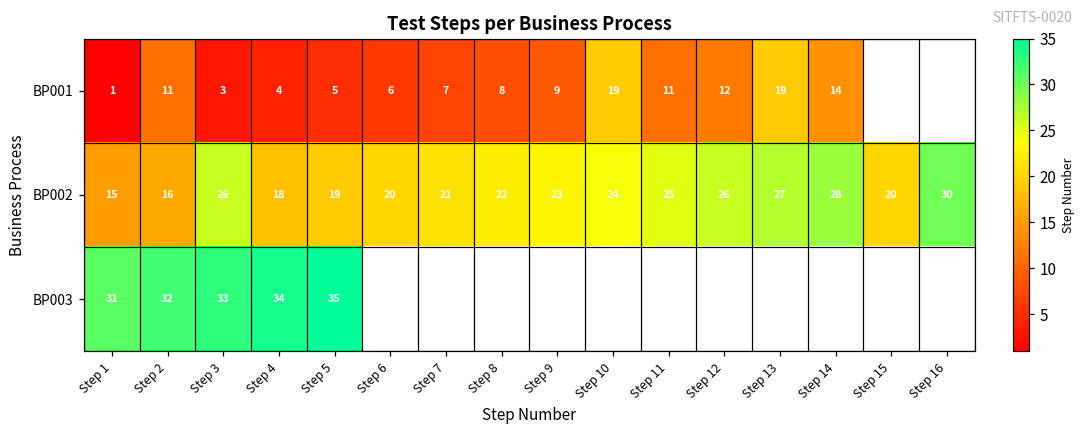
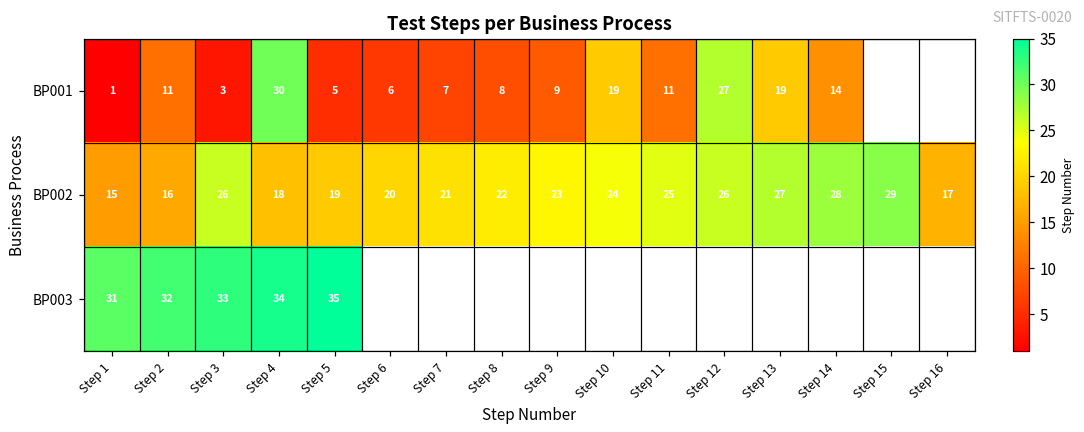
  {
    "BP001": {
      "Step 1": 1,
      "Step 2": 11,
      "Step 3": 3,
-     "Step 4": 4,
+     "Step 4": 30,
      "Step 5": 5,
      "Step 6": 6,
      "Step 7": 7,
      "Step 8": 8,
      "Step 9": 9,
      "Step 10": 19,
      "Step 11": 11,
-     "Step 12": 12,
+     "Step 12": 27,
      "Step 13": 19,
      "Step 14": 14
    },
    "BP002": {
      "Step 1": 15,
      "Step 2": 16,
      "Step 3": 26,
      "Step 4": 18,
      "Step 5": 19,
      "Step 6": 20,
      "Step 7": 21,
      "Step 8": 22,
      "Step 9": 23,
      "Step 10": 24,
      "Step 11": 25,
      "Step 12": 26,
      "Step 13": 27,
      "Step 14": 28,
-     "Step 15": 20,
-     "Step 16": 30
+     "Step 15": 29,
+     "Step 16": 17
    },
    "BP003": {
      "Step 1": 31,
      "Step 2": 32,
      "Step 3": 33,
      "Step 4": 34,
      "Step 5": 35
    }
  }
